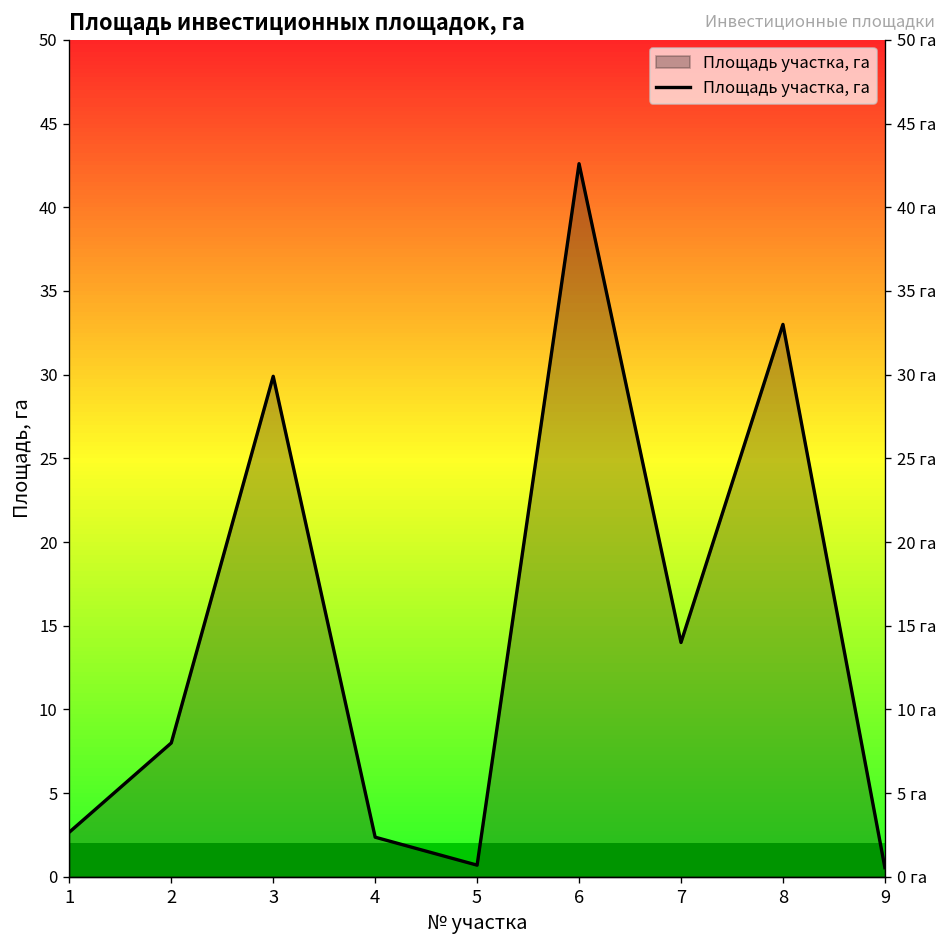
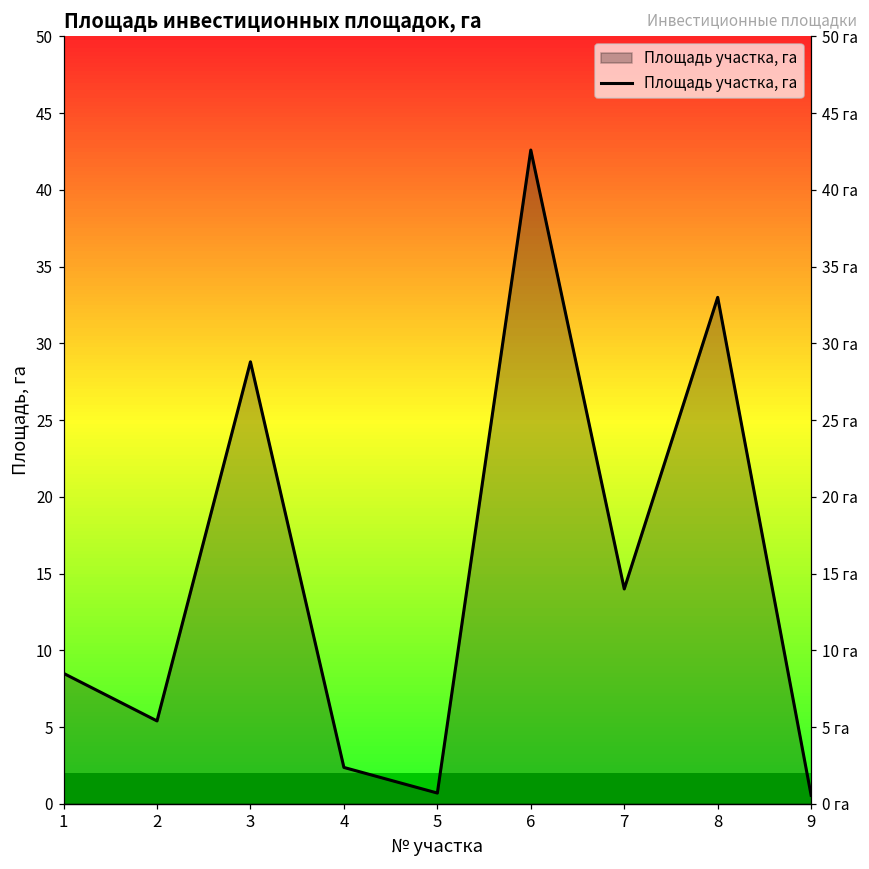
  {
-   "1": 2.7,
-   "2": 8.0,
-   "3": 29.9,
+   "1": 8.5,
+   "2": 5.4,
+   "3": 28.8,
    "4": 2.4,
    "5": 0.7,
    "6": 42.6,
    "7": 14.0,
    "8": 33.0,
    "9": 0.6
  }
